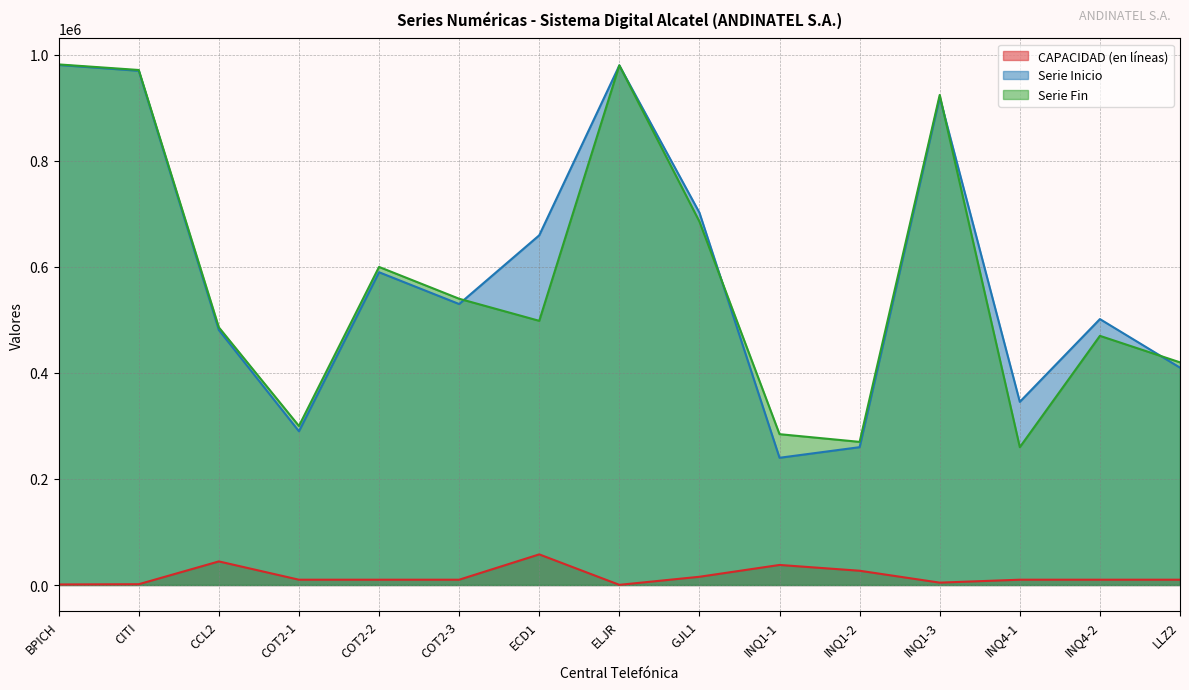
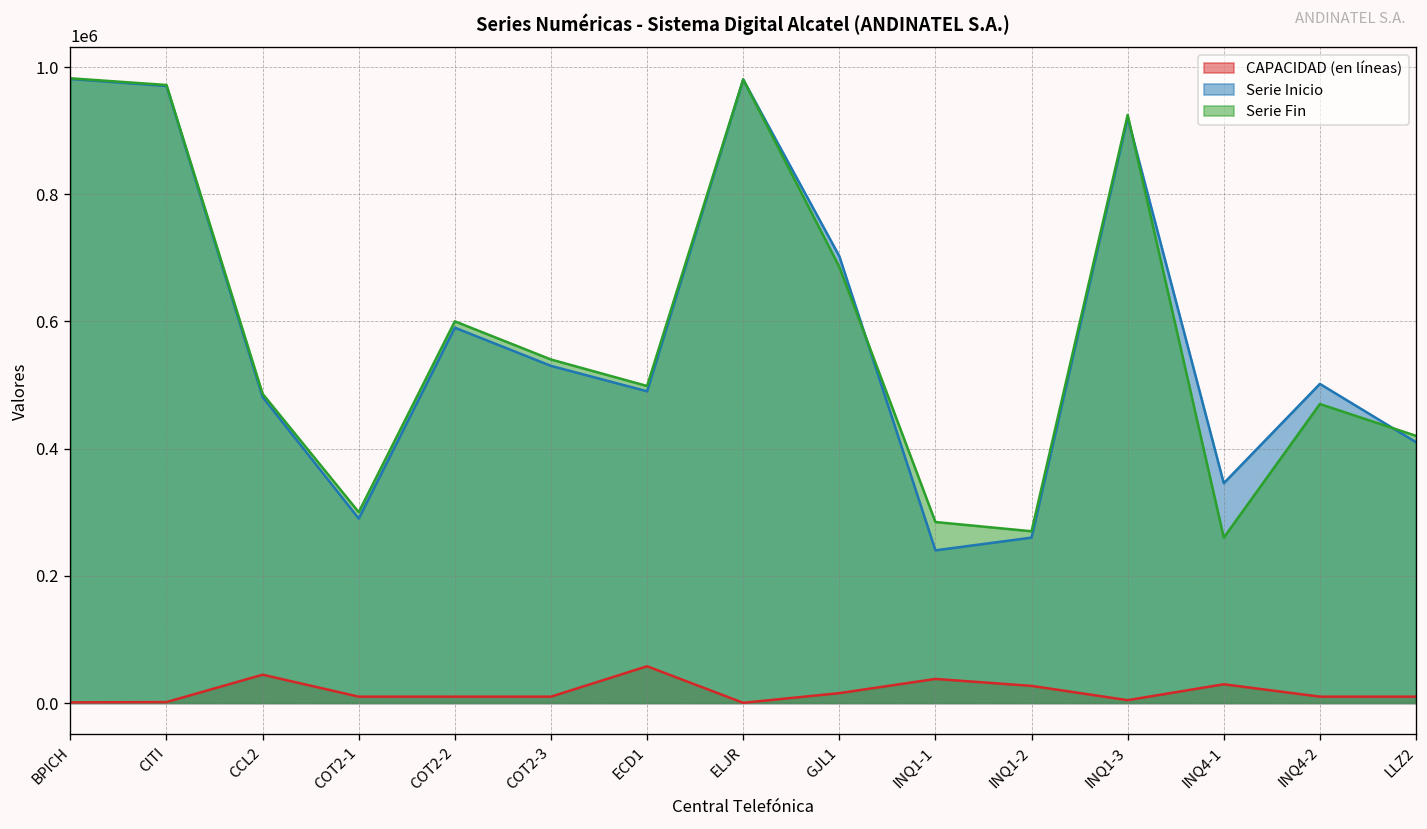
  {
    "CAPACIDAD (en líneas)": {
      "BPICH": 0,
      "CITI": 0,
      "CCL2": 40000,
      "COT2-1": 10000,
      "COT2-2": 10000,
      "COT2-3": 10000,
      "ECD1": 60000,
      "ELJR": 0,
      "GJL1": 20000,
      "INQ1-1": 40000,
      "INQ1-2": 30000,
      "INQ1-3": 0,
-     "INQ4-1": 10000,
+     "INQ4-1": 30000,
      "INQ4-2": 10000,
      "LLZ2": 10000
    },
    "Serie Inicio": {
      "CCL2": 480000,
      "COT2-1": 290000,
      "COT2-2": 590000,
      "COT2-3": 530000,
-     "ECD1": 660000,
+     "ECD1": 490000,
      "GJL1": 700000,
      "INQ1-1": 240000,
      "INQ1-2": 260000,
      "INQ4-1": 350000,
      "INQ4-2": 500000,
      "LLZ2": 410000
    },
    "Serie Fin": {
      "CCL2": 490000,
      "COT2-1": 300000,
      "COT2-2": 600000,
      "COT2-3": 540000,
      "ECD1": 500000,
      "GJL1": 690000,
      "INQ1-1": 280000,
      "INQ1-2": 270000,
      "INQ4-1": 260000,
      "INQ4-2": 470000,
      "LLZ2": 420000
    }
  }
